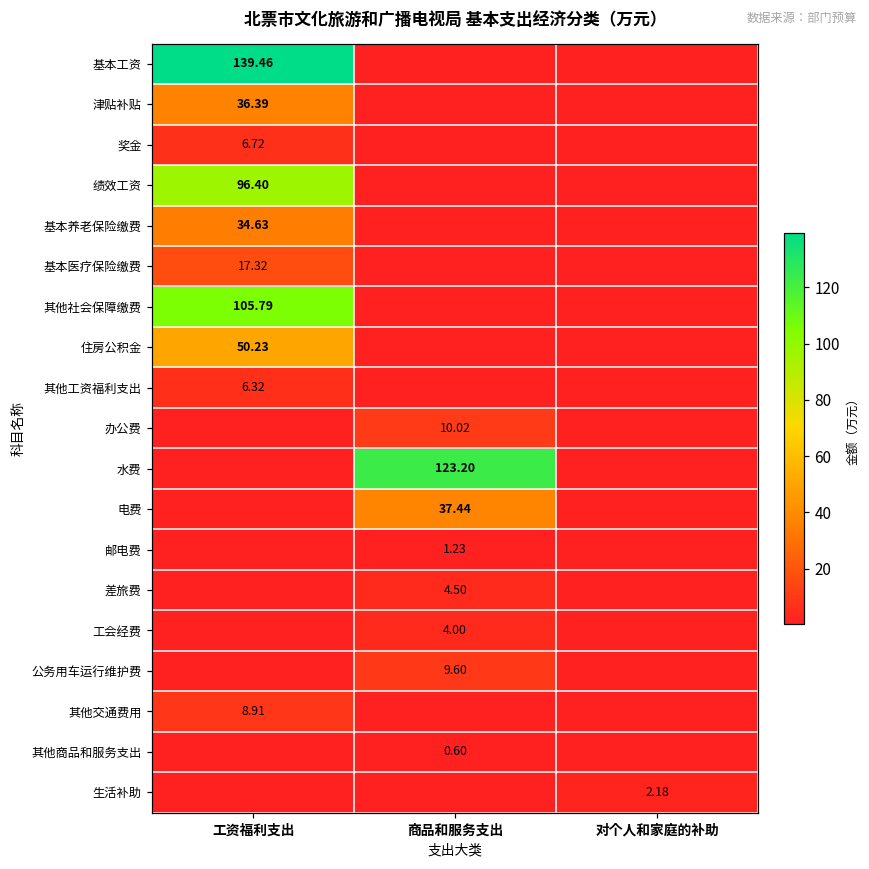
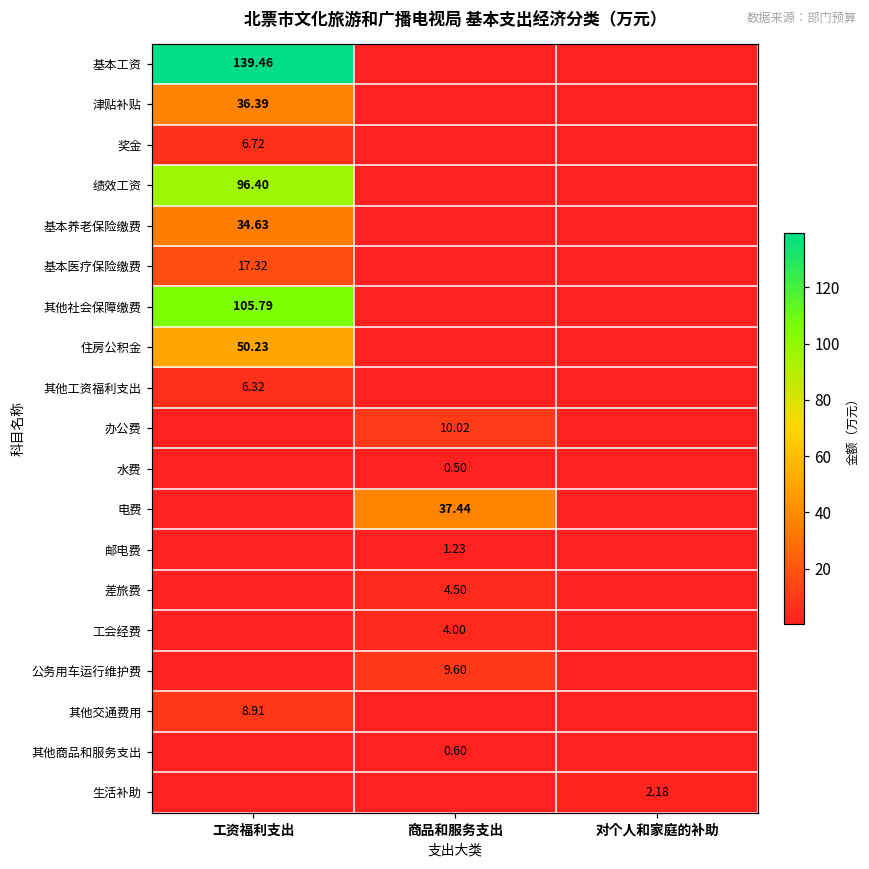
  {
    "基本工资": {
      "工资福利支出": 139.46
    },
    "津贴补贴": {
      "工资福利支出": 36.39
    },
    "奖金": {
      "工资福利支出": 6.72
    },
    "绩效工资": {
      "工资福利支出": 96.40
    },
    "基本养老保险缴费": {
      "工资福利支出": 34.63
    },
    "基本医疗保险缴费": {
      "工资福利支出": 17.32
    },
    "其他社会保障缴费": {
      "工资福利支出": 105.79
    },
    "住房公积金": {
      "工资福利支出": 50.23
    },
    "其他工资福利支出": {
      "工资福利支出": 6.32
    },
    "办公费": {
      "商品和服务支出": 10.02
    },
    "水费": {
-     "商品和服务支出": 123.20
+     "商品和服务支出": 0.50
    },
    "电费": {
      "商品和服务支出": 37.44
    },
    "邮电费": {
      "商品和服务支出": 1.23
    },
    "差旅费": {
      "商品和服务支出": 4.50
    },
    "工会经费": {
      "商品和服务支出": 4.00
    },
    "公务用车运行维护费": {
      "商品和服务支出": 9.60
    },
    "其他交通费用": {
      "工资福利支出": 8.91
    },
    "其他商品和服务支出": {
      "商品和服务支出": 0.60
    },
    "生活补助": {
      "对个人和家庭的补助": 2.18
    }
  }
